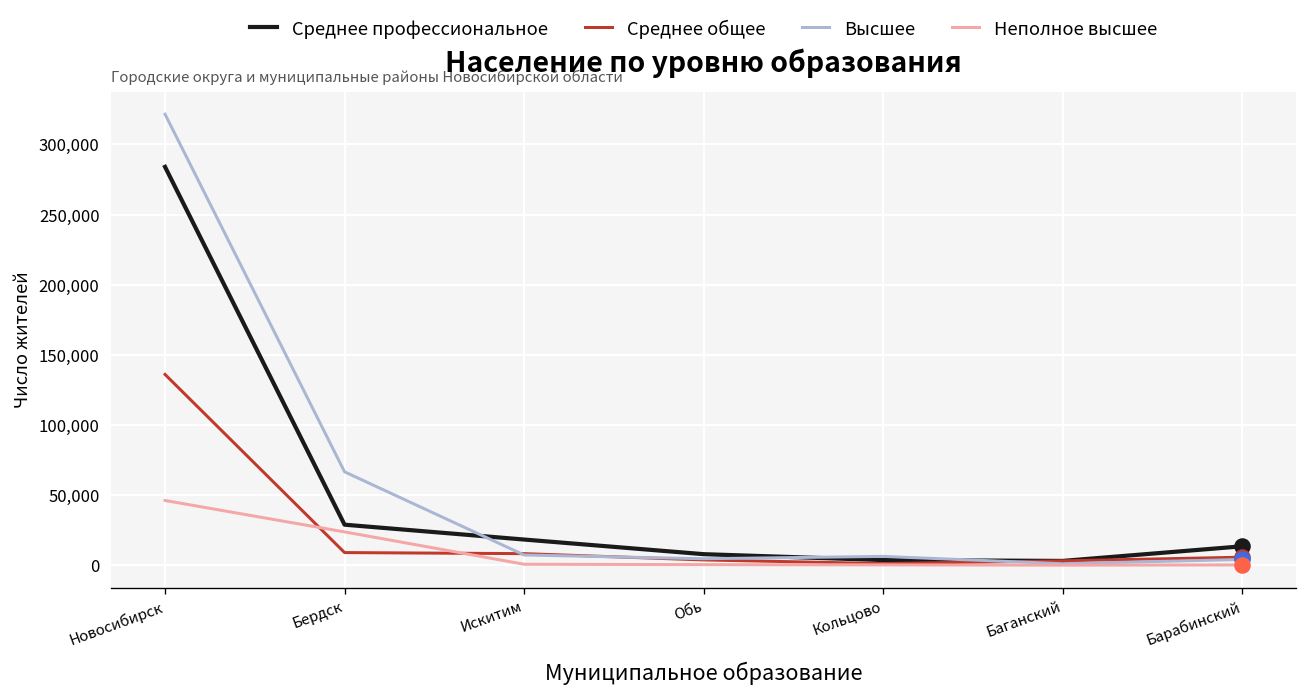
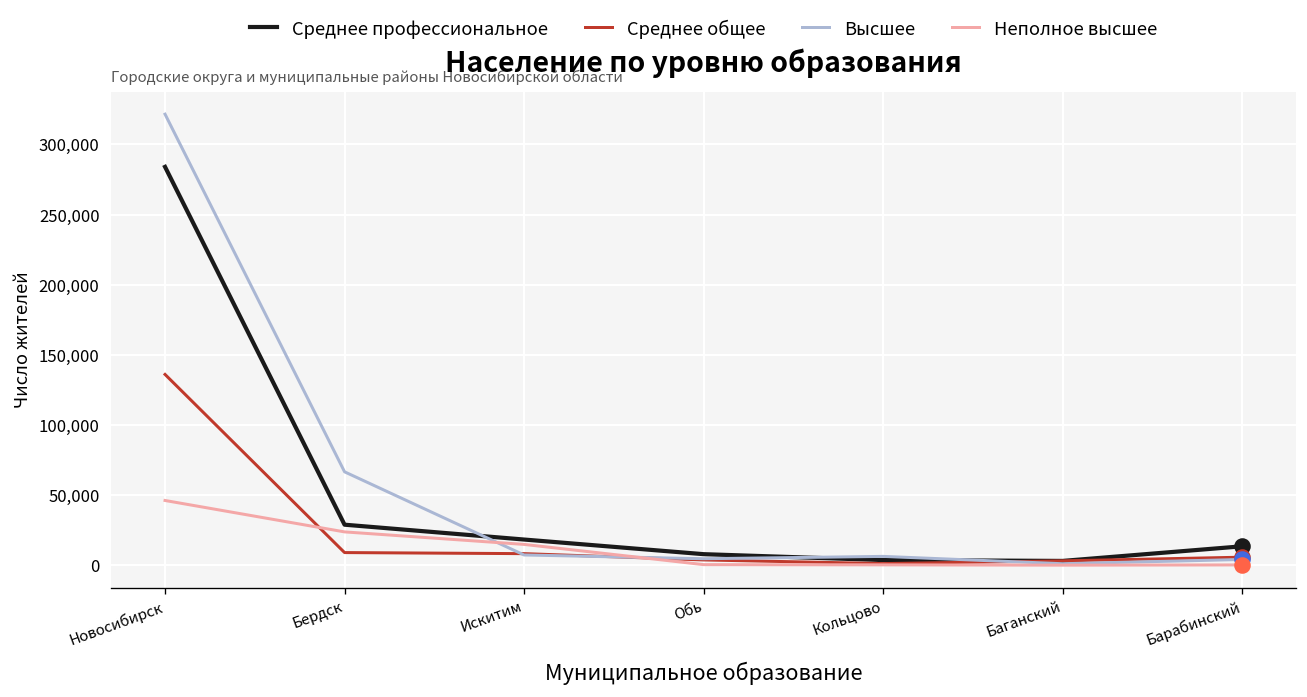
  {
    "Высшее": {
      "Новосибирск": "322,000",
      "Бердск": "67,000",
      "Кольцово": "6,000"
    },
    "Неполное высшее": {
      "Новосибирск": "46,000",
      "Бердск": "24,000",
-     "Искитим": "1,000",
+     "Искитим": "15,000",
      "Обь": "0"
    }
  }
